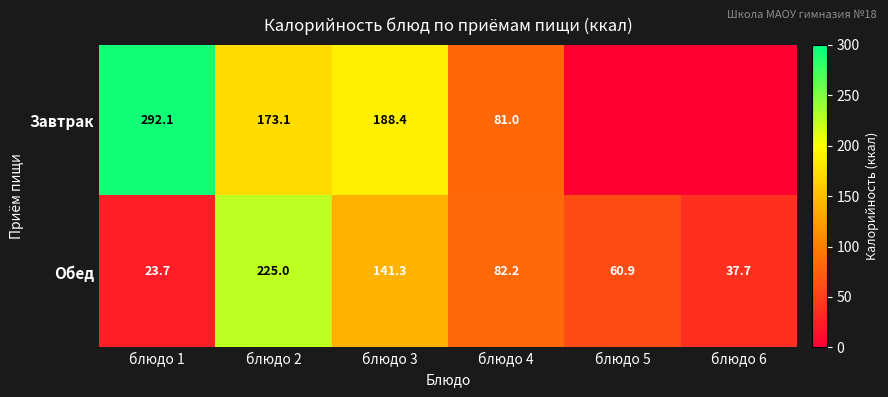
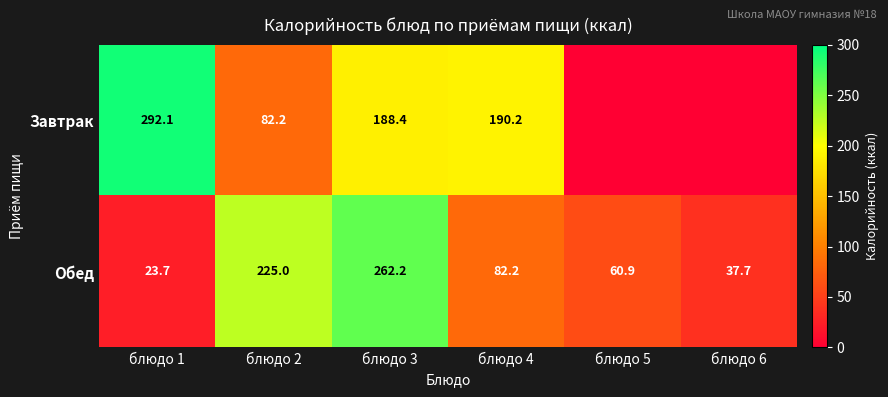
  {
    "Завтрак": {
      "блюдо 1": 292.1,
-     "блюдо 2": 173.1,
+     "блюдо 2": 82.2,
      "блюдо 3": 188.4,
-     "блюдо 4": 81.0
+     "блюдо 4": 190.2
    },
    "Обед": {
      "блюдо 1": 23.7,
      "блюдо 2": 225.0,
-     "блюдо 3": 141.3,
+     "блюдо 3": 262.2,
      "блюдо 4": 82.2,
      "блюдо 5": 60.9,
      "блюдо 6": 37.7
    }
  }
